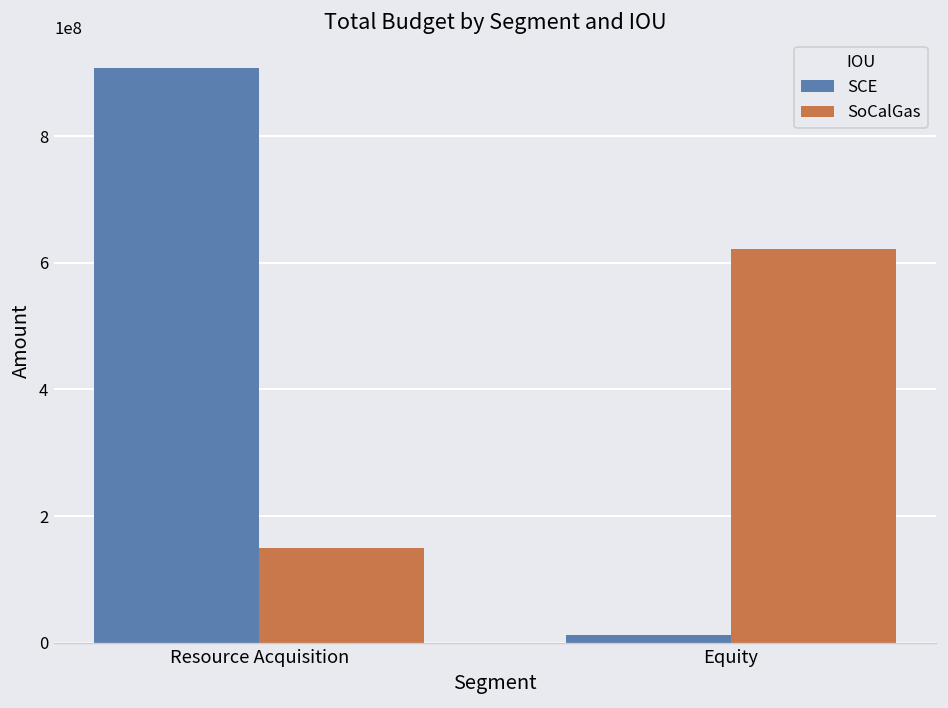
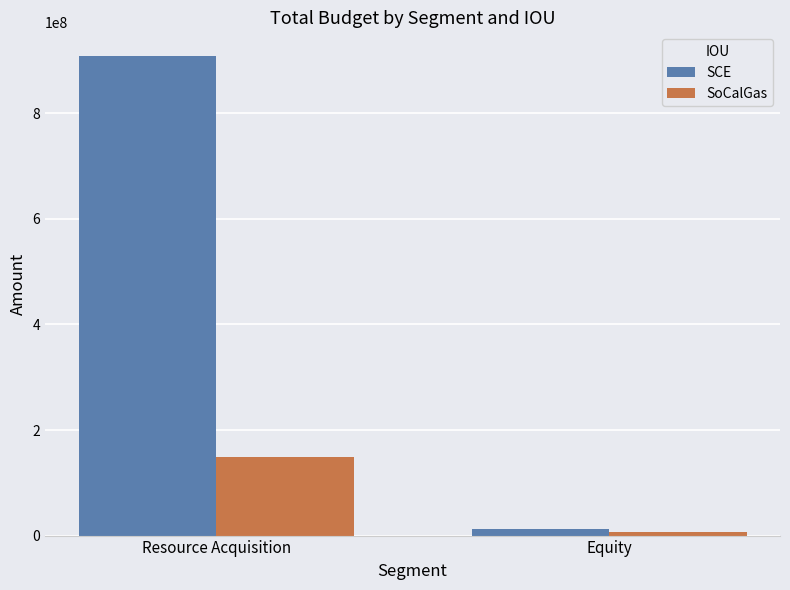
  {
    "SCE": {
      "Resource Acquisition": 910000000,
      "Equity": 10000000
    },
    "SoCalGas": {
      "Resource Acquisition": 150000000,
-     "Equity": 620000000
+     "Equity": 10000000
    }
  }
